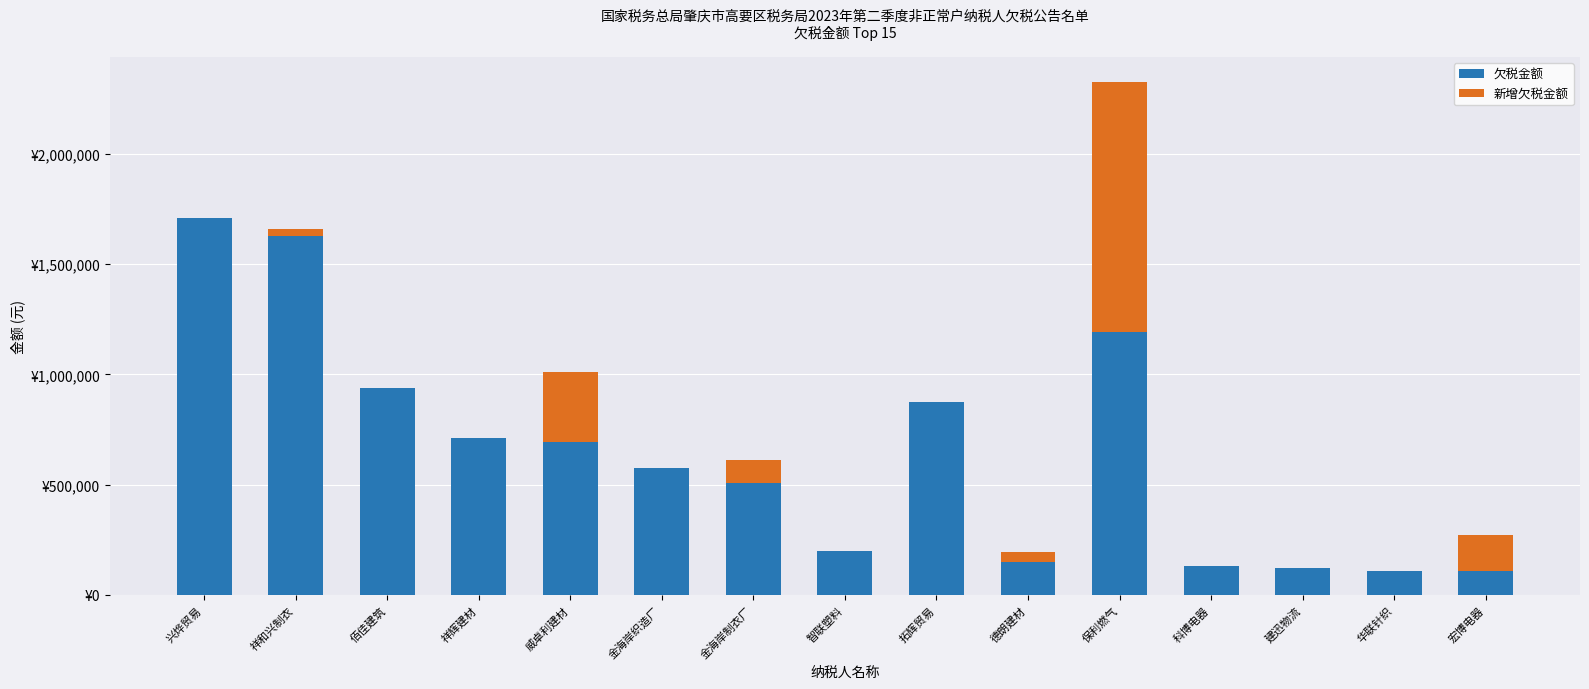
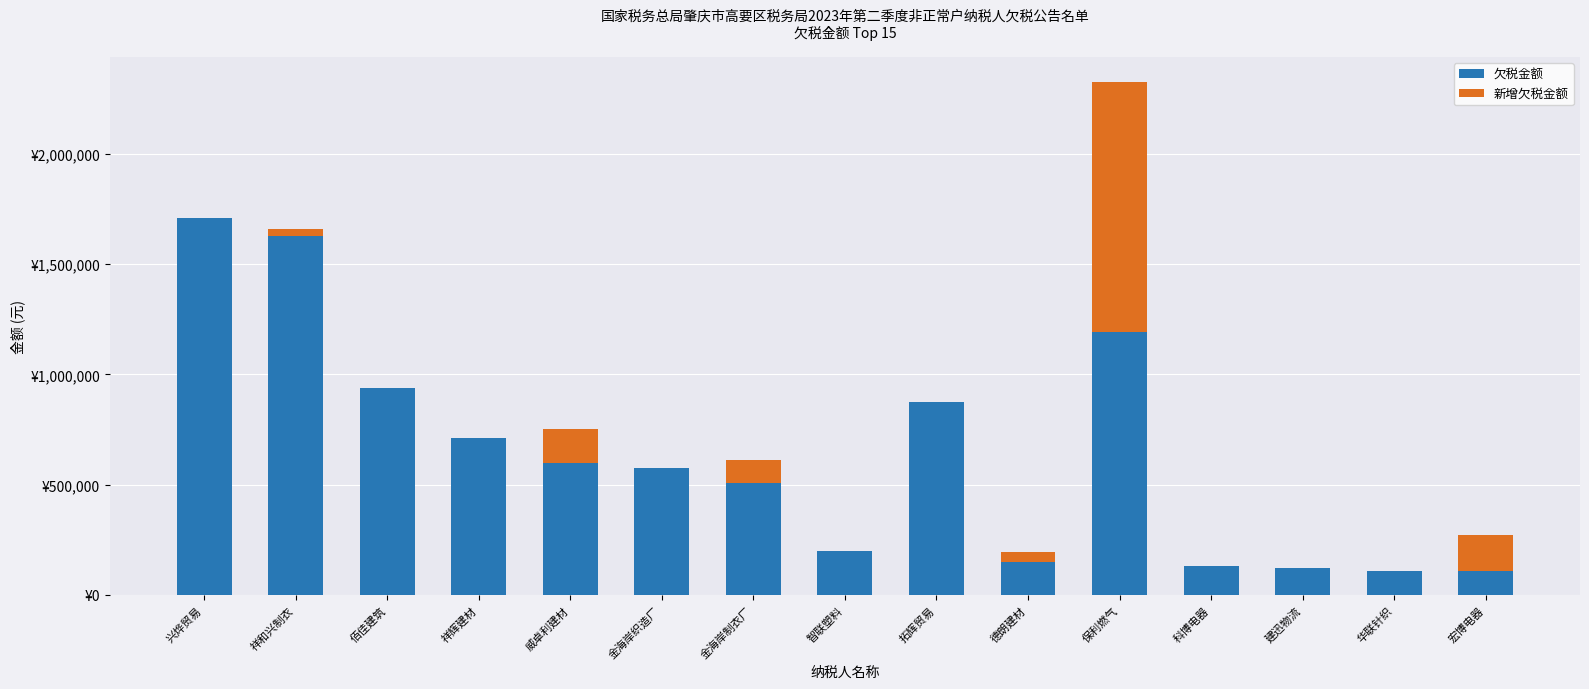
  {
    "欠税金额": {
      "兴烨贸易": "¥1,710,000",
      "祥和兴制衣": "¥1,630,000",
      "佰佳建筑": "¥940,000",
      "祥辉建材": "¥710,000",
-     "威卓利建材": "¥690,000",
+     "威卓利建材": "¥600,000",
      "金海岸织造厂": "¥570,000",
      "金海岸制衣厂": "¥510,000",
      "智联塑料": "¥200,000",
      "拓辉贸易": "¥880,000",
      "德朗建材": "¥150,000",
      "保利燃气": "¥1,190,000",
      "科博电器": "¥130,000",
      "建迅物流": "¥120,000",
      "华联针织": "¥110,000",
      "宏博电器": "¥110,000"
    },
    "新增欠税金额": {
      "兴烨贸易": "¥0",
      "祥和兴制衣": "¥30,000",
      "佰佳建筑": "¥0",
      "祥辉建材": "¥0",
-     "威卓利建材": "¥320,000",
+     "威卓利建材": "¥160,000",
      "金海岸织造厂": "¥0",
      "金海岸制衣厂": "¥100,000",
      "智联塑料": "¥0",
      "拓辉贸易": "¥0",
      "德朗建材": "¥40,000",
      "保利燃气": "¥1,130,000",
      "科博电器": "¥0",
      "建迅物流": "¥0",
      "华联针织": "¥0",
      "宏博电器": "¥160,000"
    }
  }
